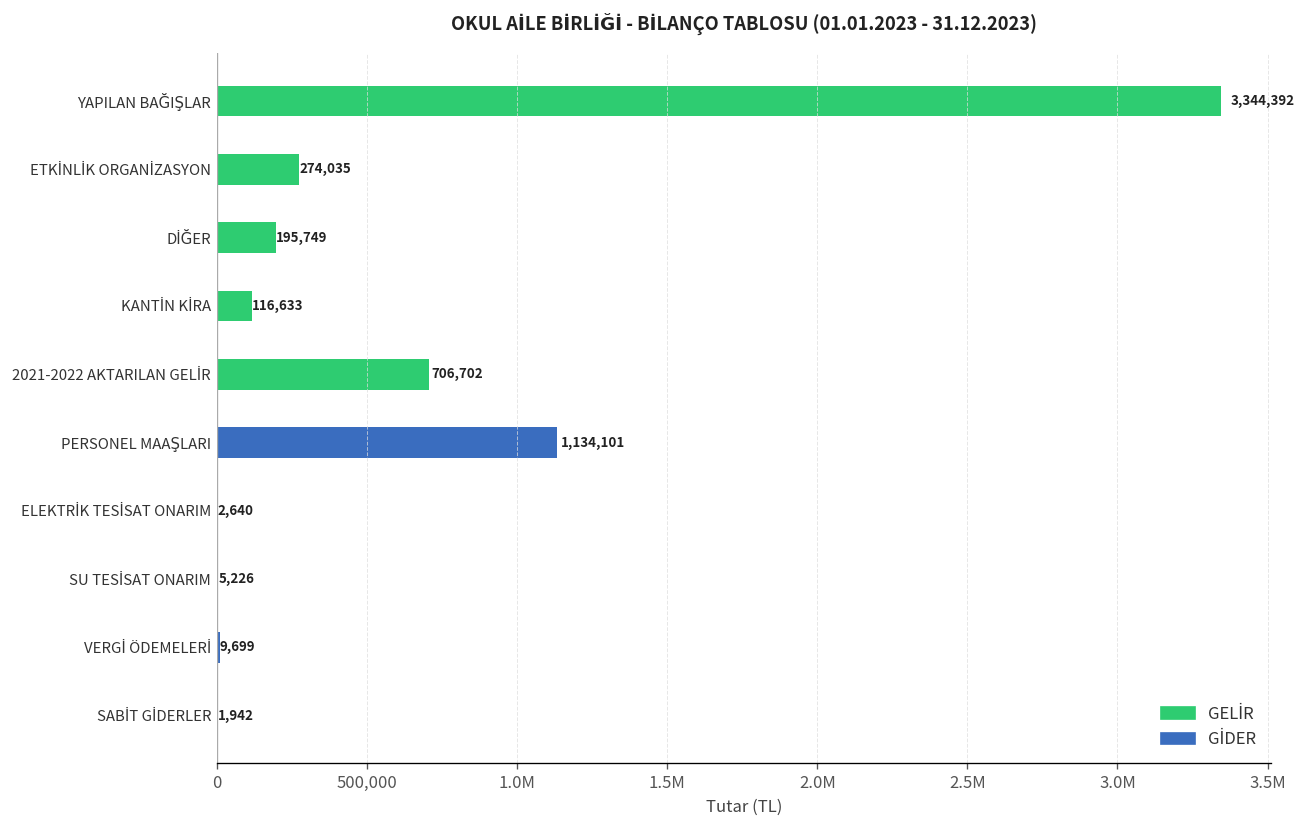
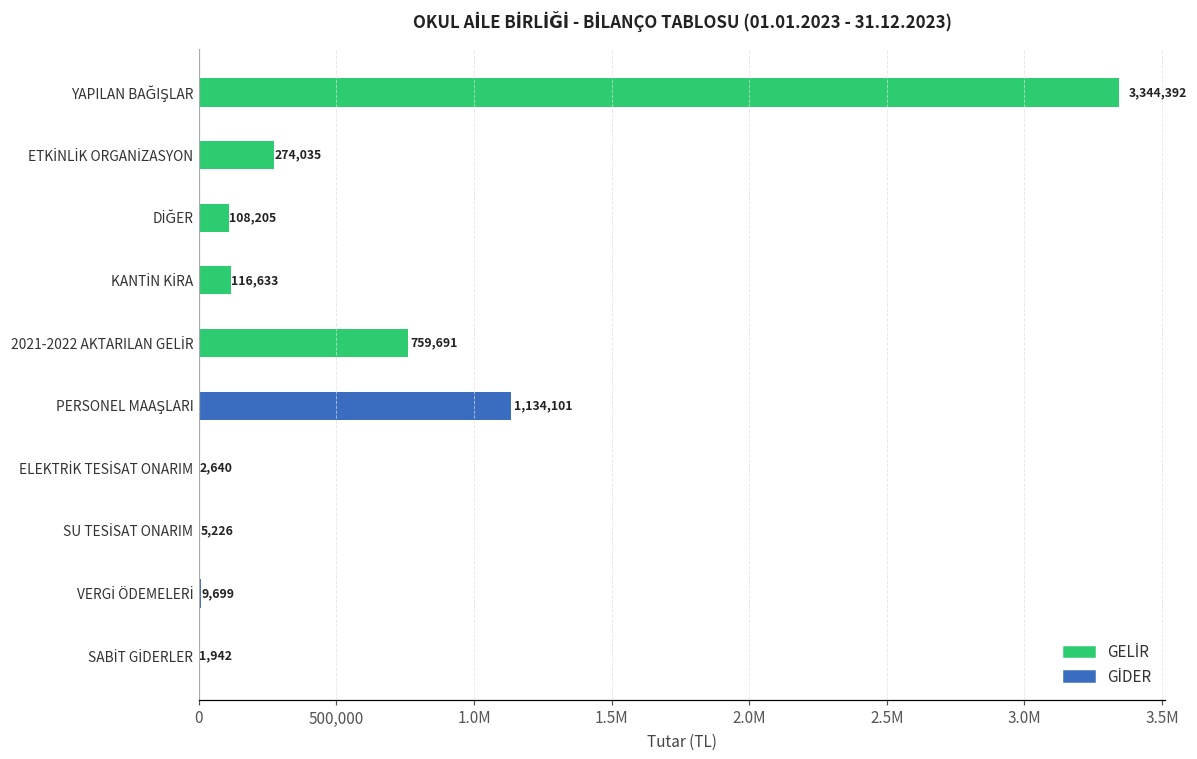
  {
    "GELİR": {
      "YAPILAN BAĞIŞLAR": "3,344,392",
      "ETKİNLİK ORGANİZASYON": "274,035",
-     "DİĞER": "195,749",
+     "DİĞER": "108,205",
      "KANTİN KİRA": "116,633",
-     "2021-2022 AKTARILAN GELİR": "706,702"
+     "2021-2022 AKTARILAN GELİR": "759,691"
    },
    "GİDER": {
      "PERSONEL MAAŞLARI": "1,134,101",
      "ELEKTRİK TESİSAT ONARIM": "2,640",
      "SU TESİSAT ONARIM": "5,226",
      "VERGİ ÖDEMELERİ": "9,699",
      "SABİT GİDERLER": "1,942"
    }
  }
